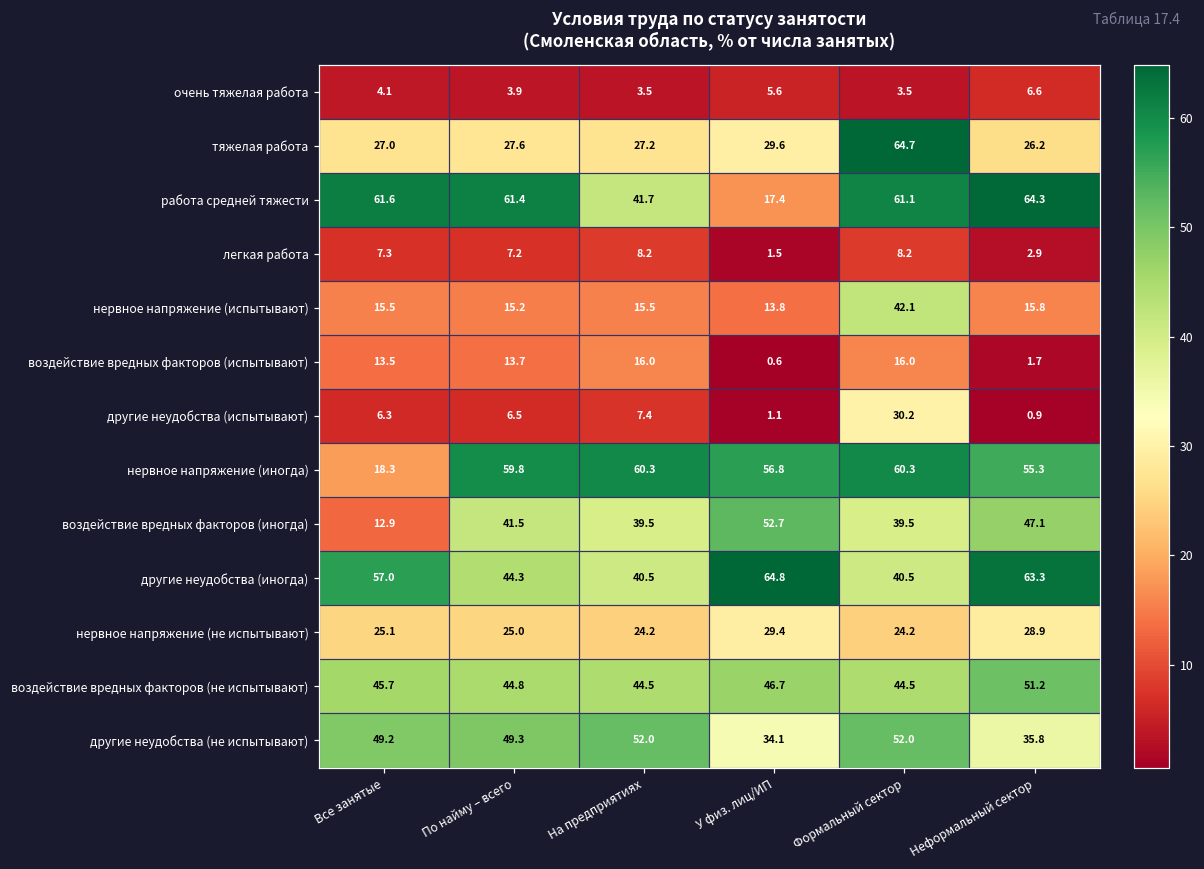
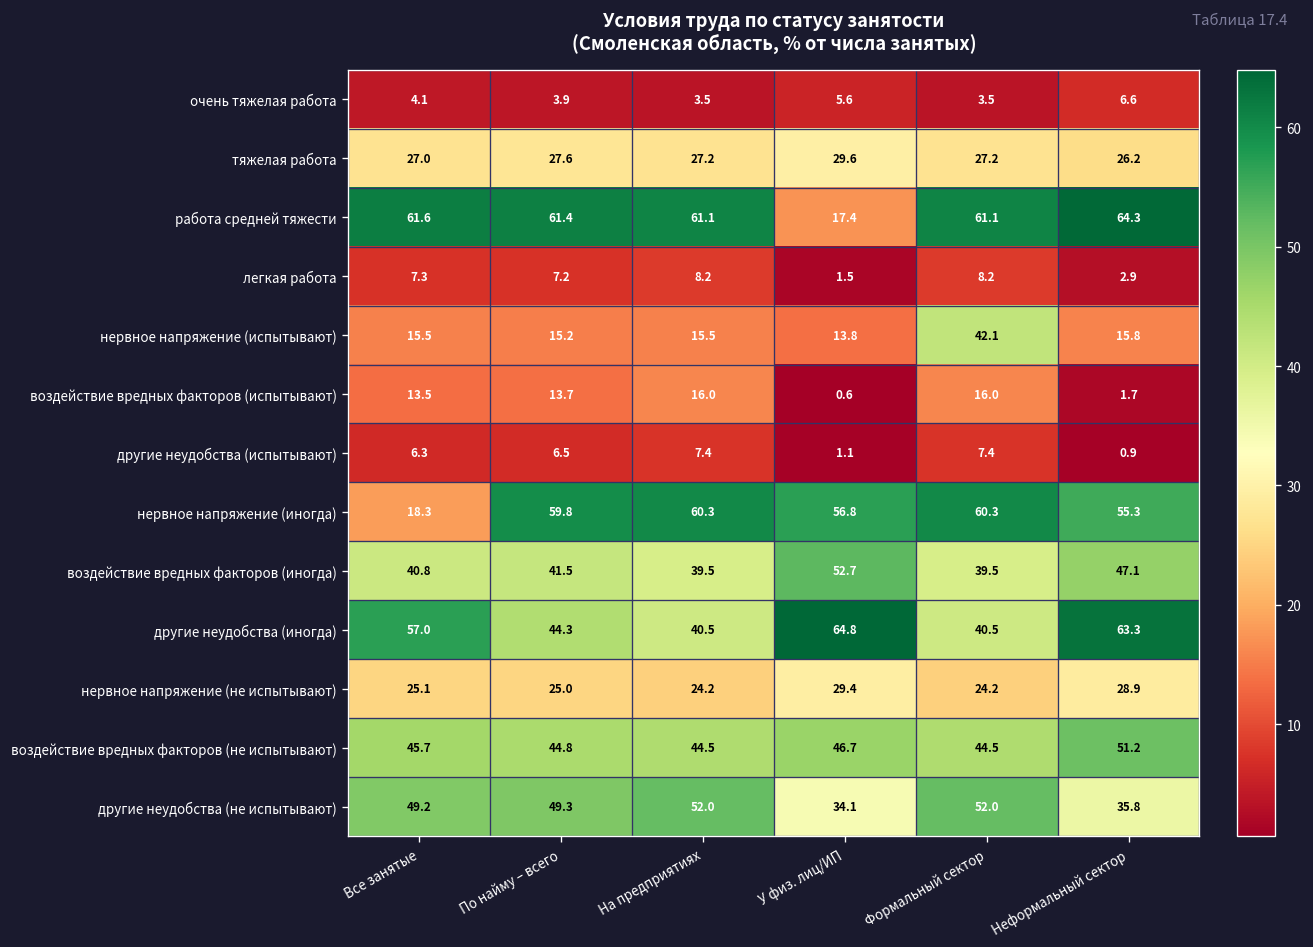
  {
    "очень тяжелая работа": {
      "Все занятые": 4.1,
      "По найму – всего": 3.9,
      "На предприятиях": 3.5,
      "У физ. лиц/ИП": 5.6,
      "Формальный сектор": 3.5,
      "Неформальный сектор": 6.6
    },
    "тяжелая работа": {
      "Все занятые": 27.0,
      "По найму – всего": 27.6,
      "На предприятиях": 27.2,
      "У физ. лиц/ИП": 29.6,
-     "Формальный сектор": 64.7,
+     "Формальный сектор": 27.2,
      "Неформальный сектор": 26.2
    },
    "работа средней тяжести": {
      "Все занятые": 61.6,
      "По найму – всего": 61.4,
-     "На предприятиях": 41.7,
+     "На предприятиях": 61.1,
      "У физ. лиц/ИП": 17.4,
      "Формальный сектор": 61.1,
      "Неформальный сектор": 64.3
    },
    "легкая работа": {
      "Все занятые": 7.3,
      "По найму – всего": 7.2,
      "На предприятиях": 8.2,
      "У физ. лиц/ИП": 1.5,
      "Формальный сектор": 8.2,
      "Неформальный сектор": 2.9
    },
    "нервное напряжение (испытывают)": {
      "Все занятые": 15.5,
      "По найму – всего": 15.2,
      "На предприятиях": 15.5,
      "У физ. лиц/ИП": 13.8,
      "Формальный сектор": 42.1,
      "Неформальный сектор": 15.8
    },
    "воздействие вредных факторов (испытывают)": {
      "Все занятые": 13.5,
      "По найму – всего": 13.7,
      "На предприятиях": 16.0,
      "У физ. лиц/ИП": 0.6,
      "Формальный сектор": 16.0,
      "Неформальный сектор": 1.7
    },
    "другие неудобства (испытывают)": {
      "Все занятые": 6.3,
      "По найму – всего": 6.5,
      "На предприятиях": 7.4,
      "У физ. лиц/ИП": 1.1,
-     "Формальный сектор": 30.2,
+     "Формальный сектор": 7.4,
      "Неформальный сектор": 0.9
    },
    "нервное напряжение (иногда)": {
      "Все занятые": 18.3,
      "По найму – всего": 59.8,
      "На предприятиях": 60.3,
      "У физ. лиц/ИП": 56.8,
      "Формальный сектор": 60.3,
      "Неформальный сектор": 55.3
    },
    "воздействие вредных факторов (иногда)": {
-     "Все занятые": 12.9,
+     "Все занятые": 40.8,
      "По найму – всего": 41.5,
      "На предприятиях": 39.5,
      "У физ. лиц/ИП": 52.7,
      "Формальный сектор": 39.5,
      "Неформальный сектор": 47.1
    },
    "другие неудобства (иногда)": {
      "Все занятые": 57.0,
      "По найму – всего": 44.3,
      "На предприятиях": 40.5,
      "У физ. лиц/ИП": 64.8,
      "Формальный сектор": 40.5,
      "Неформальный сектор": 63.3
    },
    "нервное напряжение (не испытывают)": {
      "Все занятые": 25.1,
      "По найму – всего": 25.0,
      "На предприятиях": 24.2,
      "У физ. лиц/ИП": 29.4,
      "Формальный сектор": 24.2,
      "Неформальный сектор": 28.9
    },
    "воздействие вредных факторов (не испытывают)": {
      "Все занятые": 45.7,
      "По найму – всего": 44.8,
      "На предприятиях": 44.5,
      "У физ. лиц/ИП": 46.7,
      "Формальный сектор": 44.5,
      "Неформальный сектор": 51.2
    },
    "другие неудобства (не испытывают)": {
      "Все занятые": 49.2,
      "По найму – всего": 49.3,
      "На предприятиях": 52.0,
      "У физ. лиц/ИП": 34.1,
      "Формальный сектор": 52.0,
      "Неформальный сектор": 35.8
    }
  }
